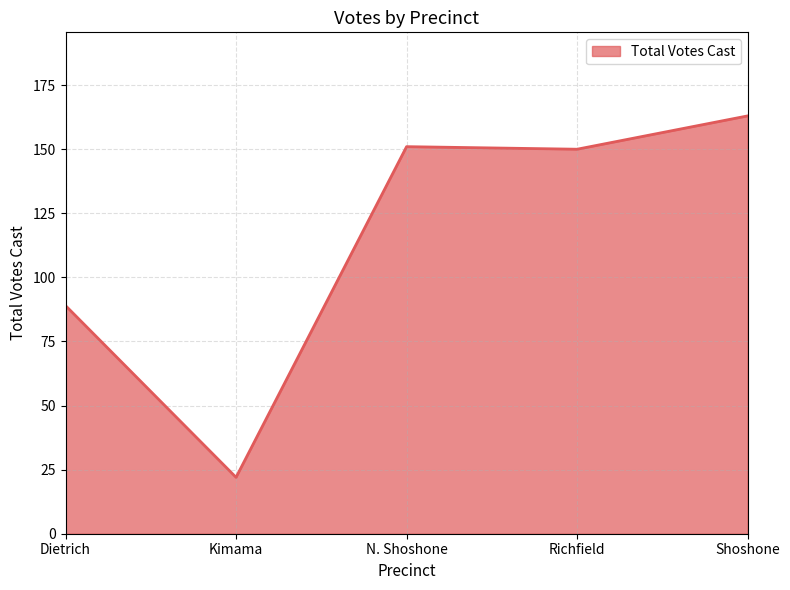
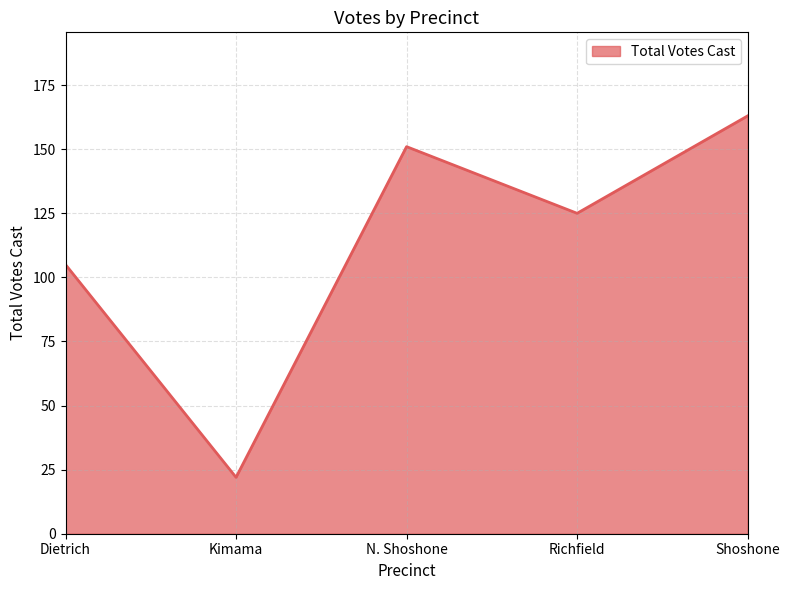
  {
-   "Dietrich": 89,
+   "Dietrich": 105,
    "Kimama": 22,
    "N. Shoshone": 151,
-   "Richfield": 150,
+   "Richfield": 125,
    "Shoshone": 163
  }
